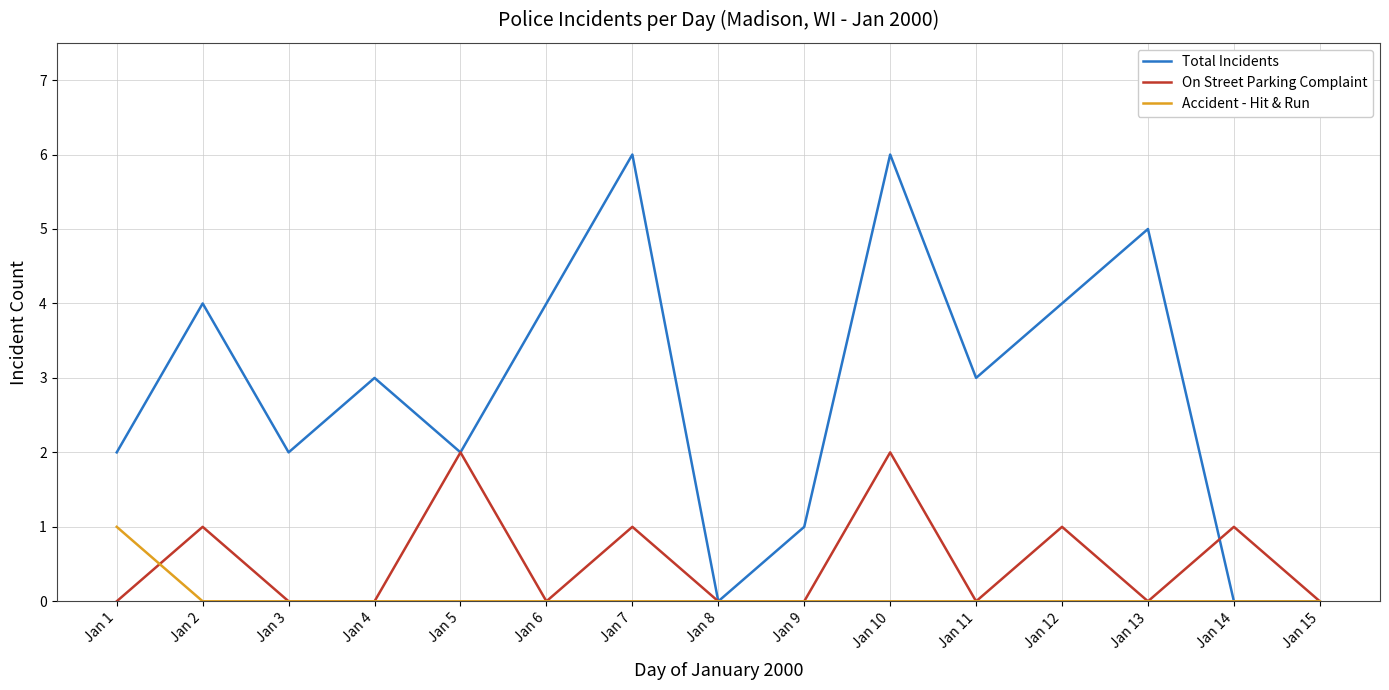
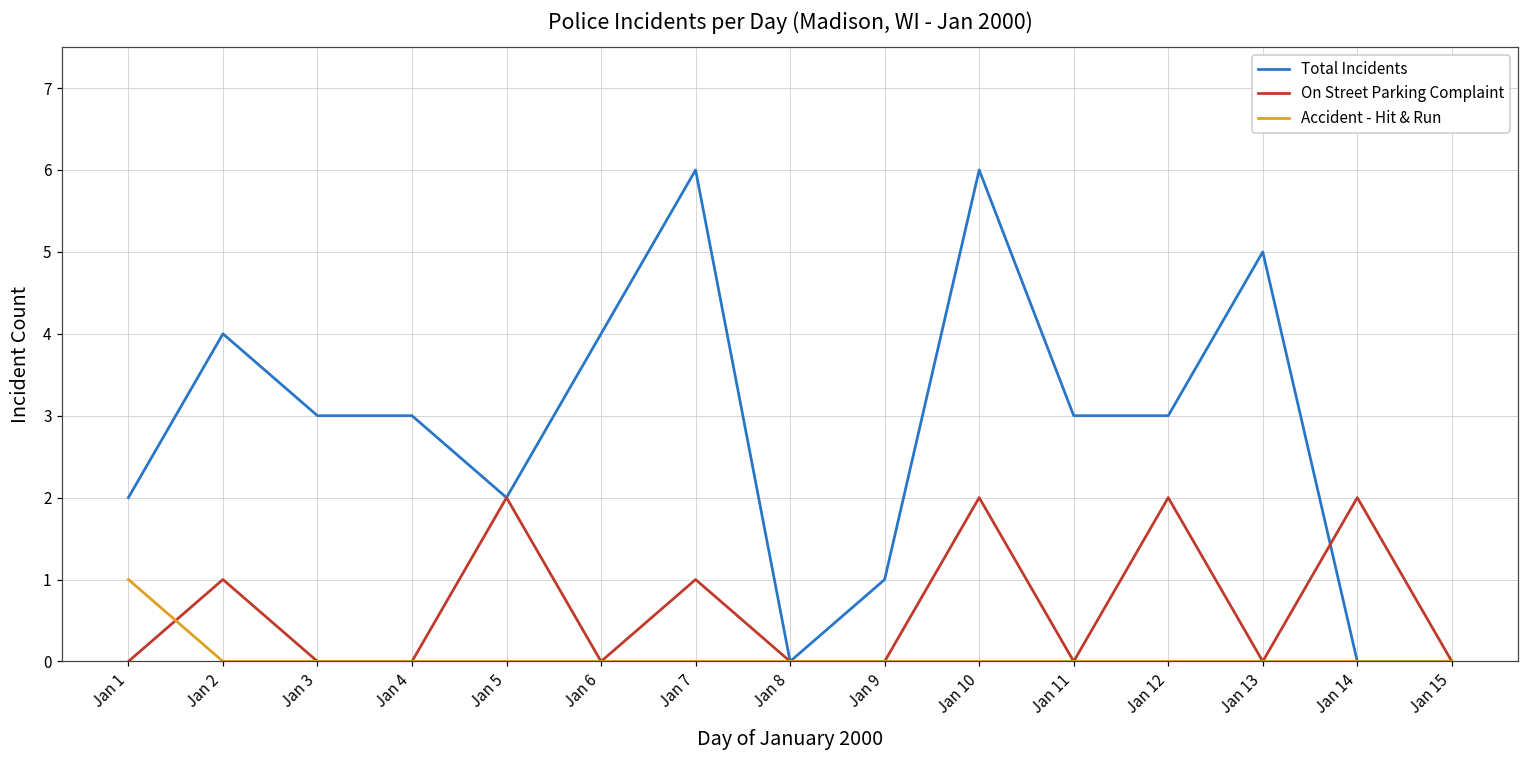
  {
    "Total Incidents": {
      "Jan 1": 2,
      "Jan 2": 4,
-     "Jan 3": 2,
+     "Jan 3": 3,
      "Jan 4": 3,
      "Jan 6": 4,
      "Jan 7": 6,
      "Jan 9": 1,
      "Jan 10": 6,
      "Jan 11": 3,
-     "Jan 12": 4,
+     "Jan 12": 3,
      "Jan 13": 5
    },
    "On Street Parking Complaint": {
      "Jan 1": 0,
      "Jan 2": 1,
      "Jan 7": 1,
      "Jan 10": 2,
-     "Jan 12": 1,
-     "Jan 14": 1
+     "Jan 12": 2,
+     "Jan 14": 2
    },
    "Accident - Hit & Run": {
      "Jan 1": 1,
      "Jan 2": 0,
      "Jan 5": 0,
      "Jan 7": 0,
      "Jan 10": 0,
      "Jan 12": 0
    }
  }
